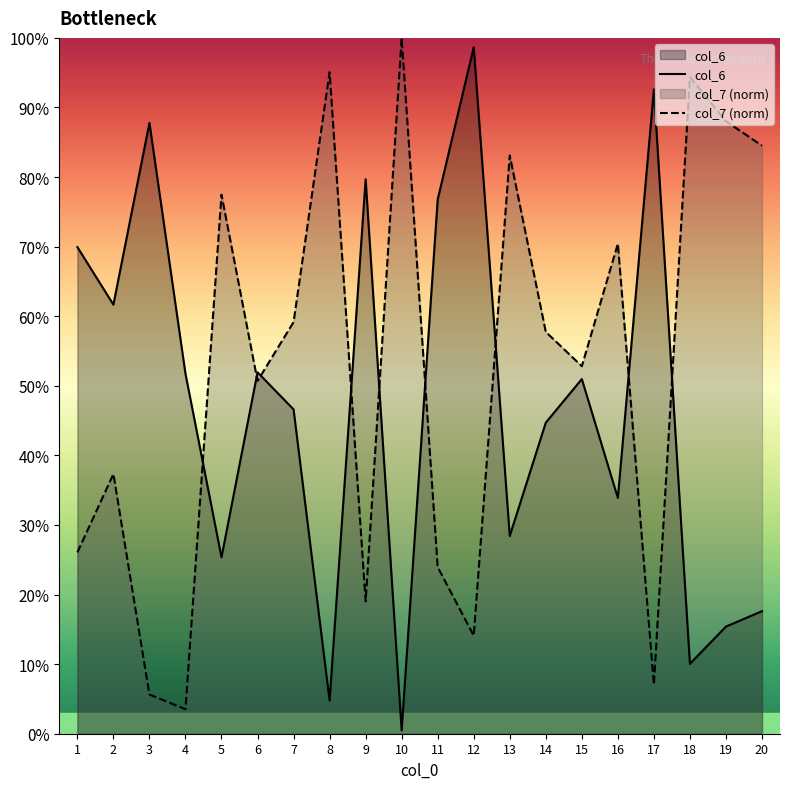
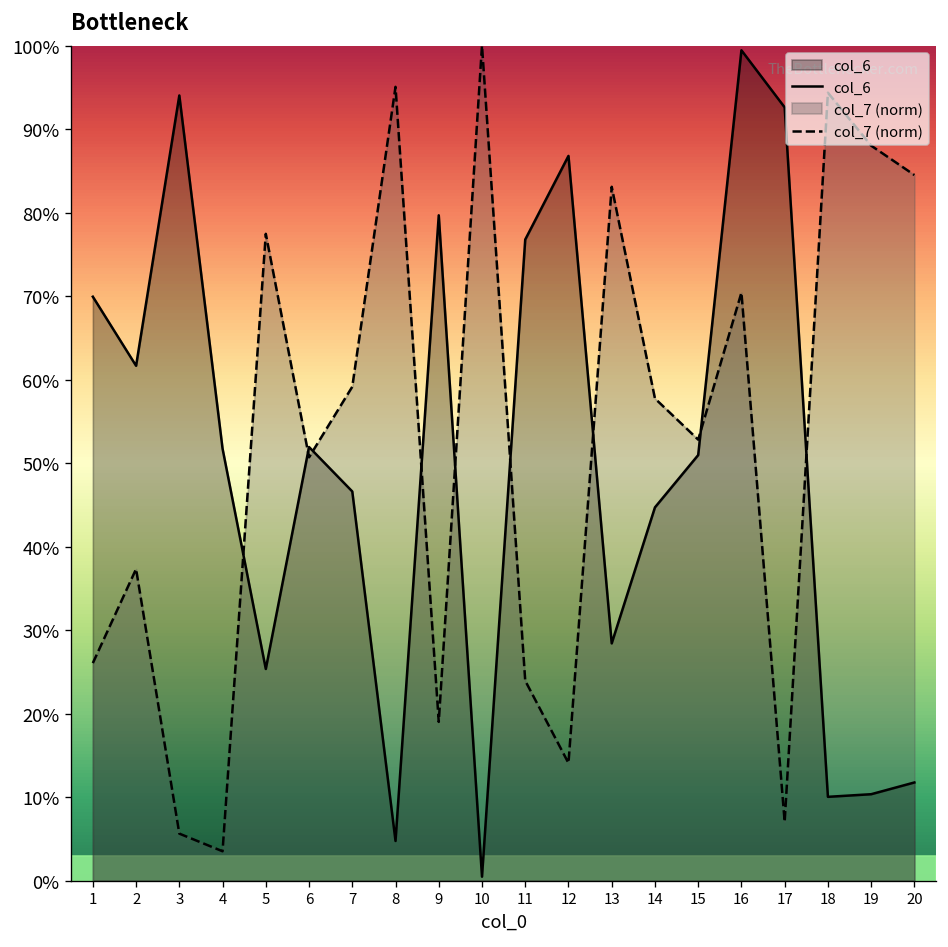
  {
    "col_6": {
      "1": "70%",
      "2": "62%",
-     "3": "88%",
+     "3": "94%",
      "4": "52%",
      "5": "25%",
      "6": "52%",
      "7": "47%",
      "8": "5%",
      "9": "80%",
      "11": "77%",
-     "12": "99%",
+     "12": "87%",
      "13": "28%",
      "14": "45%",
      "15": "51%",
-     "16": "34%",
+     "16": "99%",
      "17": "93%",
      "18": "10%",
-     "19": "15%",
-     "20": "18%"
+     "19": "10%",
+     "20": "12%"
    }
  }
